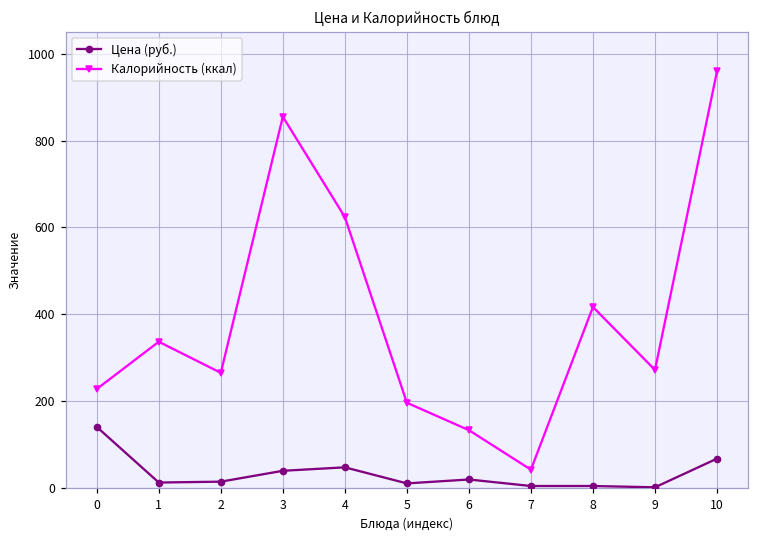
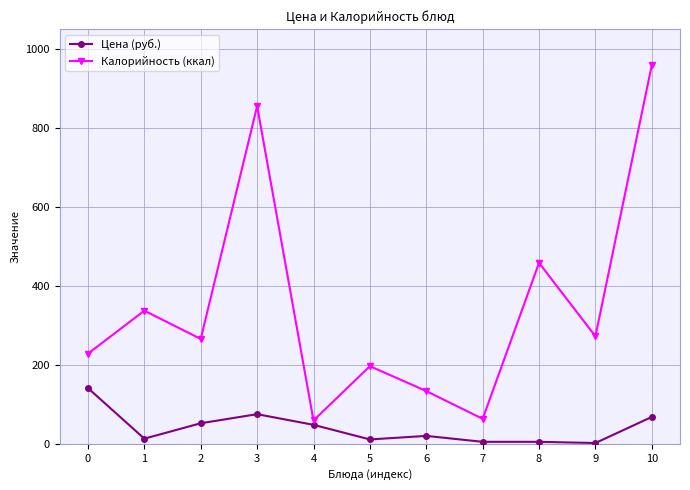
  {
    "Цена (руб.)": {
      "0": 140,
      "1": 10,
-     "2": 20,
-     "3": 40,
+     "2": 50,
+     "3": 80,
      "4": 50,
      "5": 10,
      "6": 20,
      "7": 10,
      "8": 10,
      "9": 0,
      "10": 70
    },
    "Калорийность (ккал)": {
      "0": 230,
      "1": 340,
      "2": 270,
      "3": 850,
-     "4": 620,
+     "4": 60,
      "5": 200,
      "6": 130,
-     "7": 40,
-     "8": 420,
+     "7": 60,
+     "8": 460,
      "9": 270,
      "10": 960
    }
  }
